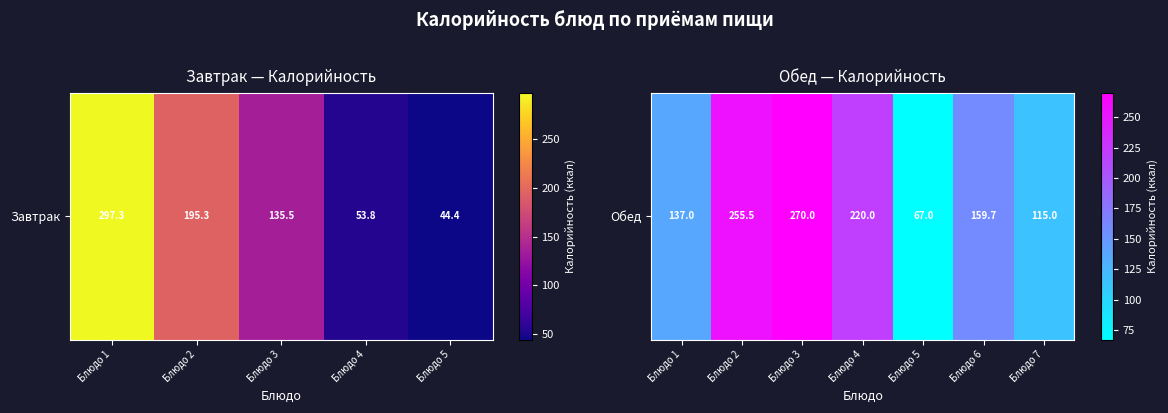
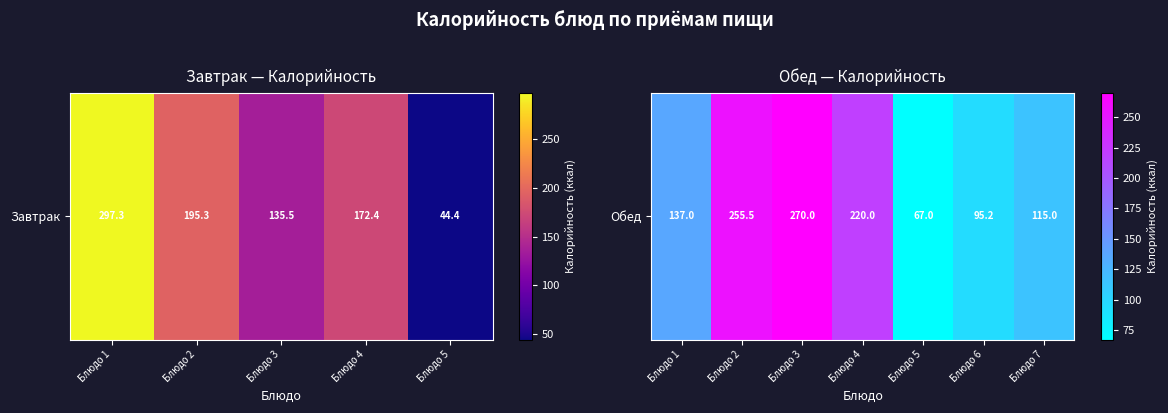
  {
    "Завтрак — Калорийность": {
      "Завтрак": {
        "Блюдо 1": 297.3,
        "Блюдо 2": 195.3,
        "Блюдо 3": 135.5,
-       "Блюдо 4": 53.8,
+       "Блюдо 4": 172.4,
        "Блюдо 5": 44.4
      }
    },
    "Обед — Калорийность": {
      "Обед": {
        "Блюдо 1": 137.0,
        "Блюдо 2": 255.5,
        "Блюдо 3": 270.0,
        "Блюдо 4": 220.0,
        "Блюдо 5": 67.0,
-       "Блюдо 6": 159.7,
+       "Блюдо 6": 95.2,
        "Блюдо 7": 115.0
      }
    }
  }
